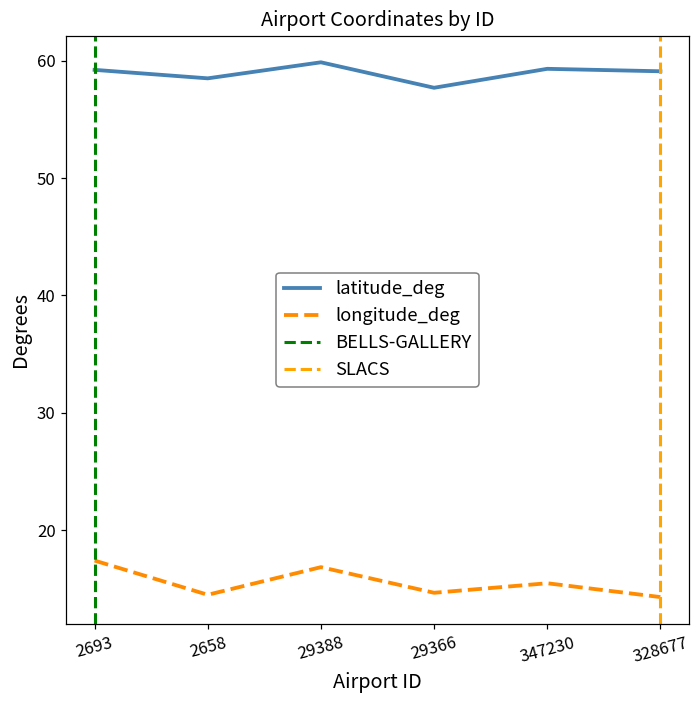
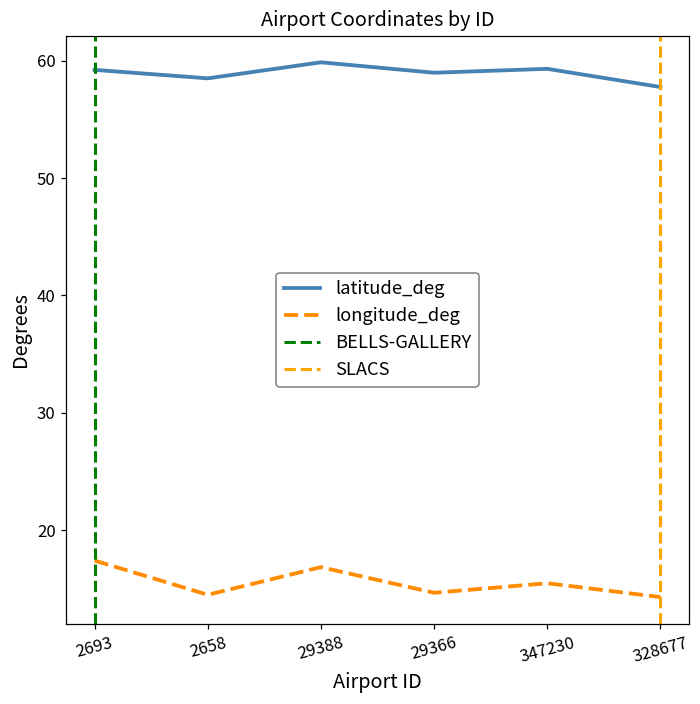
  {
    "latitude_deg": {
      "2693": 59.2,
      "2658": 58.5,
      "29388": 59.9,
-     "29366": 57.7,
+     "29366": 59.0,
      "347230": 59.3,
-     "328677": 59.1
+     "328677": 57.8
    },
    "longitude_deg": {
      "2693": 17.4,
      "2658": 14.5,
      "29388": 16.8,
      "29366": 14.7,
      "347230": 15.5,
      "328677": 14.3
    }
  }
